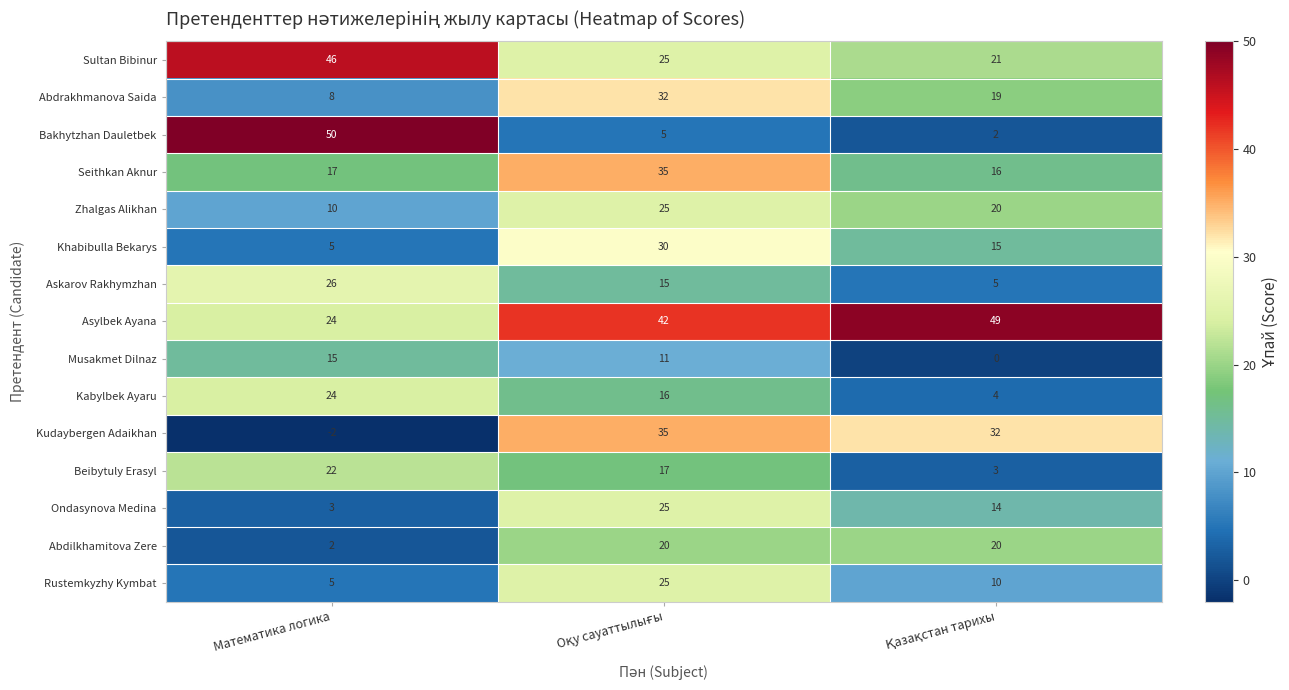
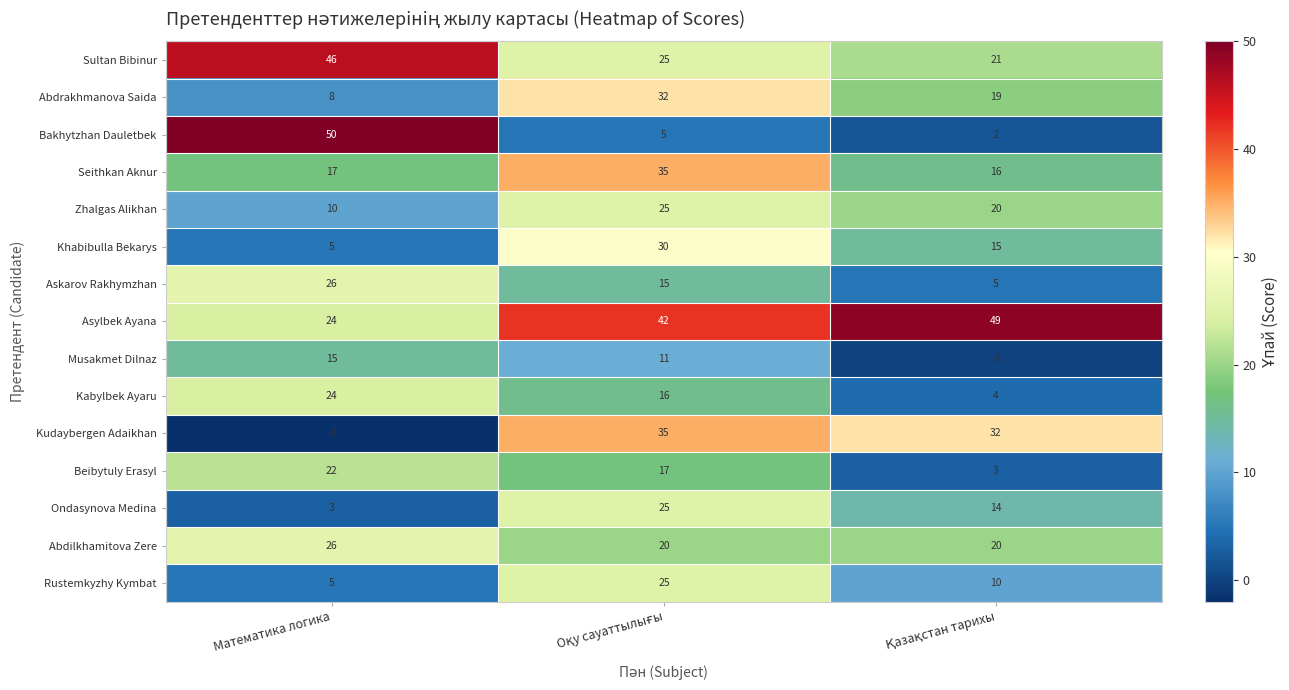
  {
    "Sultan Bibinur": {
      "Математика логика": 46,
      "Оқу сауаттылығы": 25,
      "Қазақстан тарихы": 21
    },
    "Abdrakhmanova Saida": {
      "Математика логика": 8,
      "Оқу сауаттылығы": 32,
      "Қазақстан тарихы": 19
    },
    "Bakhytzhan Dauletbek": {
      "Математика логика": 50,
      "Оқу сауаттылығы": 5,
      "Қазақстан тарихы": 2
    },
    "Seithkan Aknur": {
      "Математика логика": 17,
      "Оқу сауаттылығы": 35,
      "Қазақстан тарихы": 16
    },
    "Zhalgas Alikhan": {
      "Математика логика": 10,
      "Оқу сауаттылығы": 25,
      "Қазақстан тарихы": 20
    },
    "Khabibulla Bekarys": {
      "Математика логика": 5,
      "Оқу сауаттылығы": 30,
      "Қазақстан тарихы": 15
    },
    "Askarov Rakhymzhan": {
      "Математика логика": 26,
      "Оқу сауаттылығы": 15,
      "Қазақстан тарихы": 5
    },
    "Asylbek Ayana": {
      "Математика логика": 24,
      "Оқу сауаттылығы": 42,
      "Қазақстан тарихы": 49
    },
    "Musakmet Dilnaz": {
      "Математика логика": 15,
      "Оқу сауаттылығы": 11,
      "Қазақстан тарихы": 0
    },
    "Kabylbek Ayaru": {
      "Математика логика": 24,
      "Оқу сауаттылығы": 16,
      "Қазақстан тарихы": 4
    },
    "Kudaybergen Adaikhan": {
      "Математика логика": -2,
      "Оқу сауаттылығы": 35,
      "Қазақстан тарихы": 32
    },
    "Beibytuly Erasyl": {
      "Математика логика": 22,
      "Оқу сауаттылығы": 17,
      "Қазақстан тарихы": 3
    },
    "Ondasynova Medina": {
      "Математика логика": 3,
      "Оқу сауаттылығы": 25,
      "Қазақстан тарихы": 14
    },
    "Abdilkhamitova Zere": {
-     "Математика логика": 2,
+     "Математика логика": 26,
      "Оқу сауаттылығы": 20,
      "Қазақстан тарихы": 20
    },
    "Rustemkyzhy Kymbat": {
      "Математика логика": 5,
      "Оқу сауаттылығы": 25,
      "Қазақстан тарихы": 10
    }
  }
